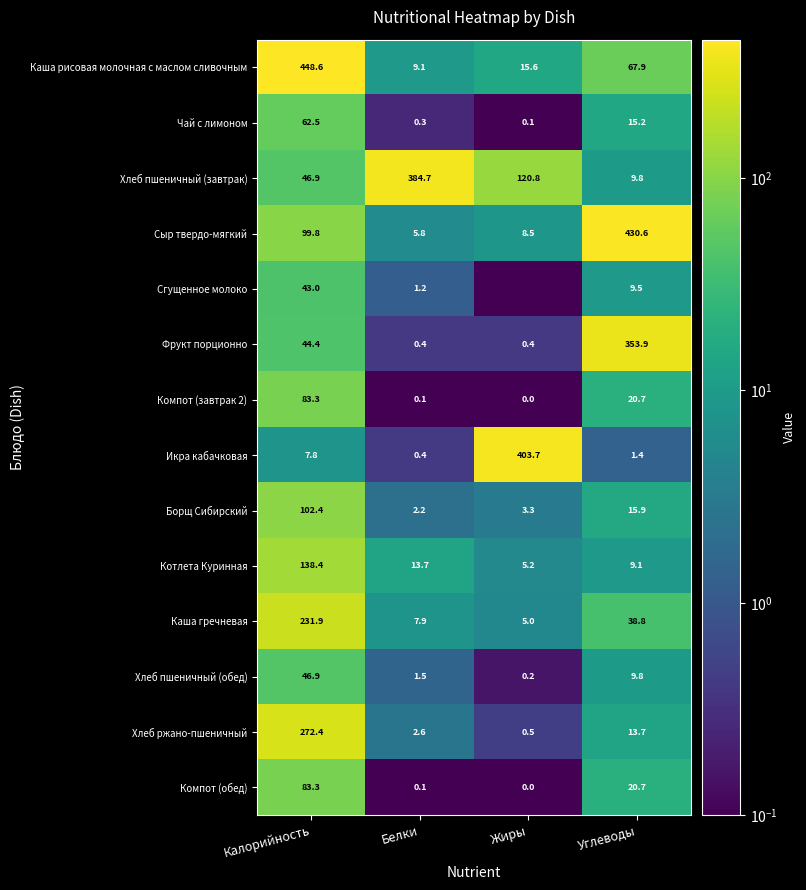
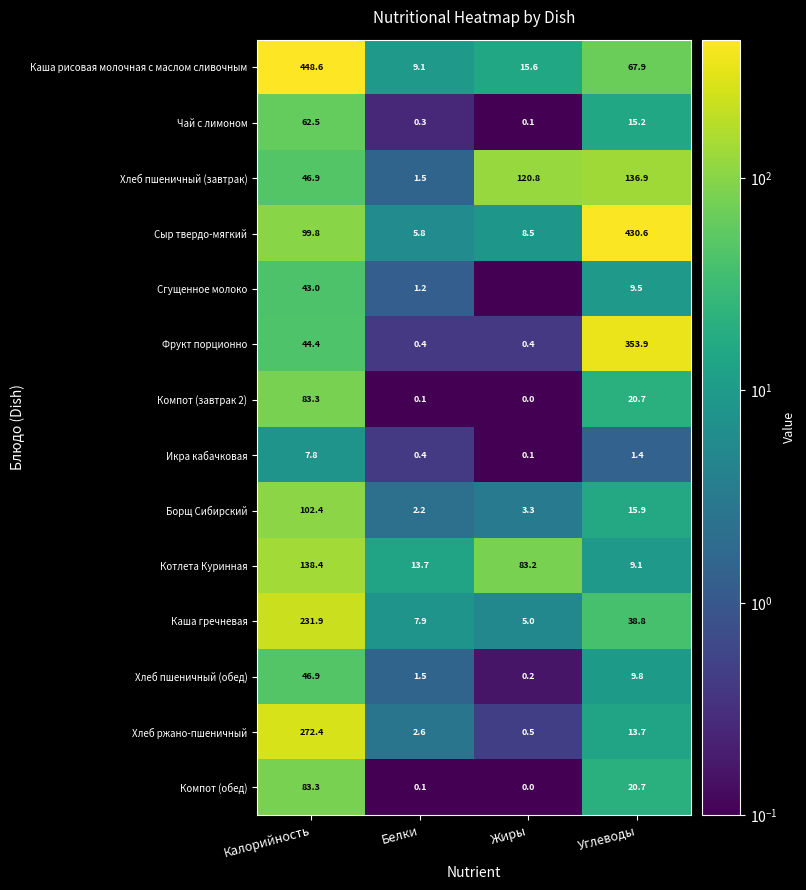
  {
    "Каша рисовая молочная с маслом сливочным": {
      "Калорийность": 448.6,
      "Белки": 9.1,
      "Жиры": 15.6,
      "Углеводы": 67.9
    },
    "Чай с лимоном": {
      "Калорийность": 62.5,
      "Белки": 0.3,
      "Жиры": 0.1,
      "Углеводы": 15.2
    },
    "Хлеб пшеничный (завтрак)": {
      "Калорийность": 46.9,
-     "Белки": 384.7,
+     "Белки": 1.5,
      "Жиры": 120.8,
-     "Углеводы": 9.8
+     "Углеводы": 136.9
    },
    "Сыр твердо-мягкий": {
      "Калорийность": 99.8,
      "Белки": 5.8,
      "Жиры": 8.5,
      "Углеводы": 430.6
    },
    "Сгущенное молоко": {
      "Калорийность": 43.0,
      "Белки": 1.2,
      "Углеводы": 9.5
    },
    "Фрукт порционно": {
      "Калорийность": 44.4,
      "Белки": 0.4,
      "Жиры": 0.4,
      "Углеводы": 353.9
    },
    "Компот (завтрак 2)": {
      "Калорийность": 83.3,
      "Белки": 0.1,
      "Жиры": 0.0,
      "Углеводы": 20.7
    },
    "Икра кабачковая": {
      "Калорийность": 7.8,
      "Белки": 0.4,
-     "Жиры": 403.7,
+     "Жиры": 0.1,
      "Углеводы": 1.4
    },
    "Борщ Сибирский": {
      "Калорийность": 102.4,
      "Белки": 2.2,
      "Жиры": 3.3,
      "Углеводы": 15.9
    },
    "Котлета Куринная": {
      "Калорийность": 138.4,
      "Белки": 13.7,
-     "Жиры": 5.2,
+     "Жиры": 83.2,
      "Углеводы": 9.1
    },
    "Каша гречневая": {
      "Калорийность": 231.9,
      "Белки": 7.9,
      "Жиры": 5.0,
      "Углеводы": 38.8
    },
    "Хлеб пшеничный (обед)": {
      "Калорийность": 46.9,
      "Белки": 1.5,
      "Жиры": 0.2,
      "Углеводы": 9.8
    },
    "Хлеб ржано-пшеничный": {
      "Калорийность": 272.4,
      "Белки": 2.6,
      "Жиры": 0.5,
      "Углеводы": 13.7
    },
    "Компот (обед)": {
      "Калорийность": 83.3,
      "Белки": 0.1,
      "Жиры": 0.0,
      "Углеводы": 20.7
    }
  }
